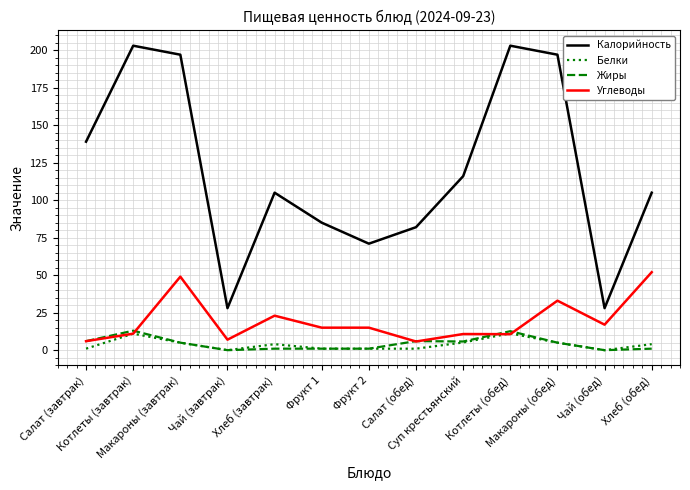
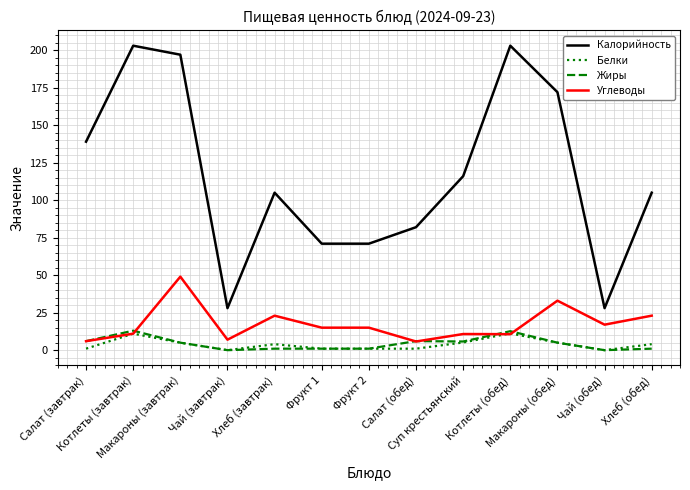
  {
    "Калорийность": {
      "Салат (завтрак)": 139,
      "Котлеты (завтрак)": 203,
      "Макароны (завтрак)": 197,
      "Чай (завтрак)": 28,
      "Хлеб (завтрак)": 105,
-     "Фрукт 1": 85,
+     "Фрукт 1": 71,
      "Фрукт 2": 71,
      "Салат (обед)": 82,
      "Суп крестьянский": 116,
      "Котлеты (обед)": 203,
-     "Макароны (обед)": 197,
+     "Макароны (обед)": 172,
      "Чай (обед)": 28,
      "Хлеб (обед)": 105
    },
    "Углеводы": {
      "Макароны (завтрак)": 49,
      "Чай (завтрак)": 7,
      "Хлеб (завтрак)": 23,
      "Фрукт 1": 15,
      "Фрукт 2": 15,
      "Суп крестьянский": 11,
      "Макароны (обед)": 33,
      "Чай (обед)": 17,
-     "Хлеб (обед)": 52
+     "Хлеб (обед)": 23
    }
  }
